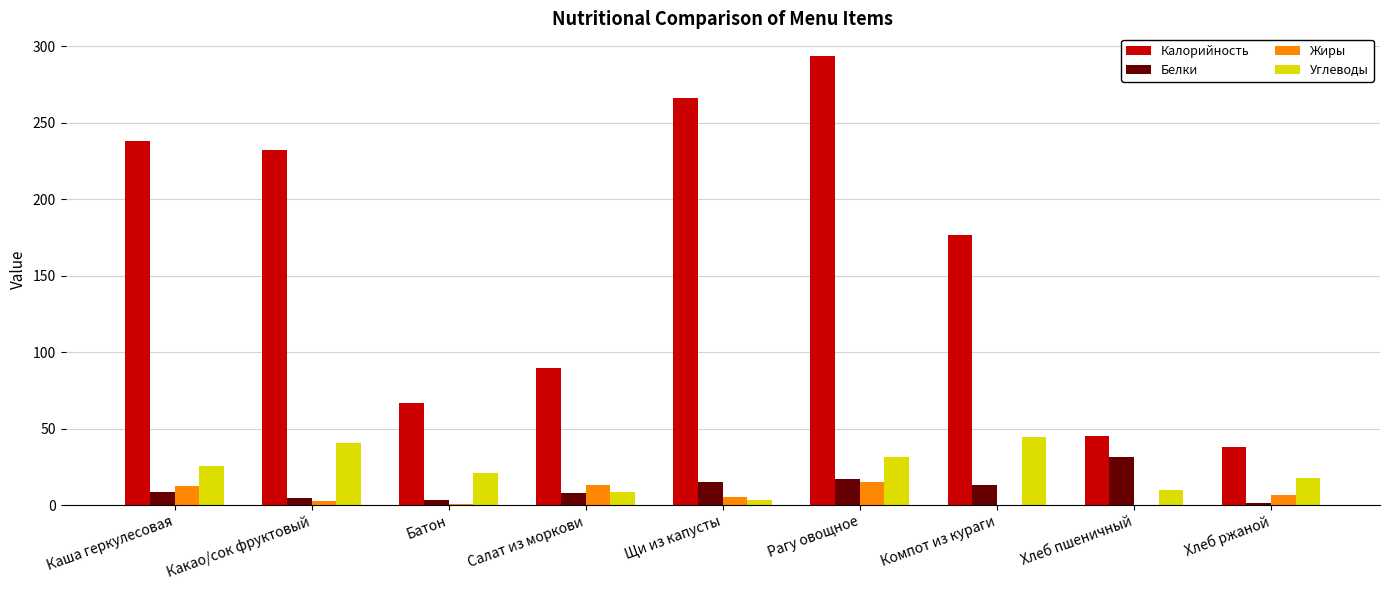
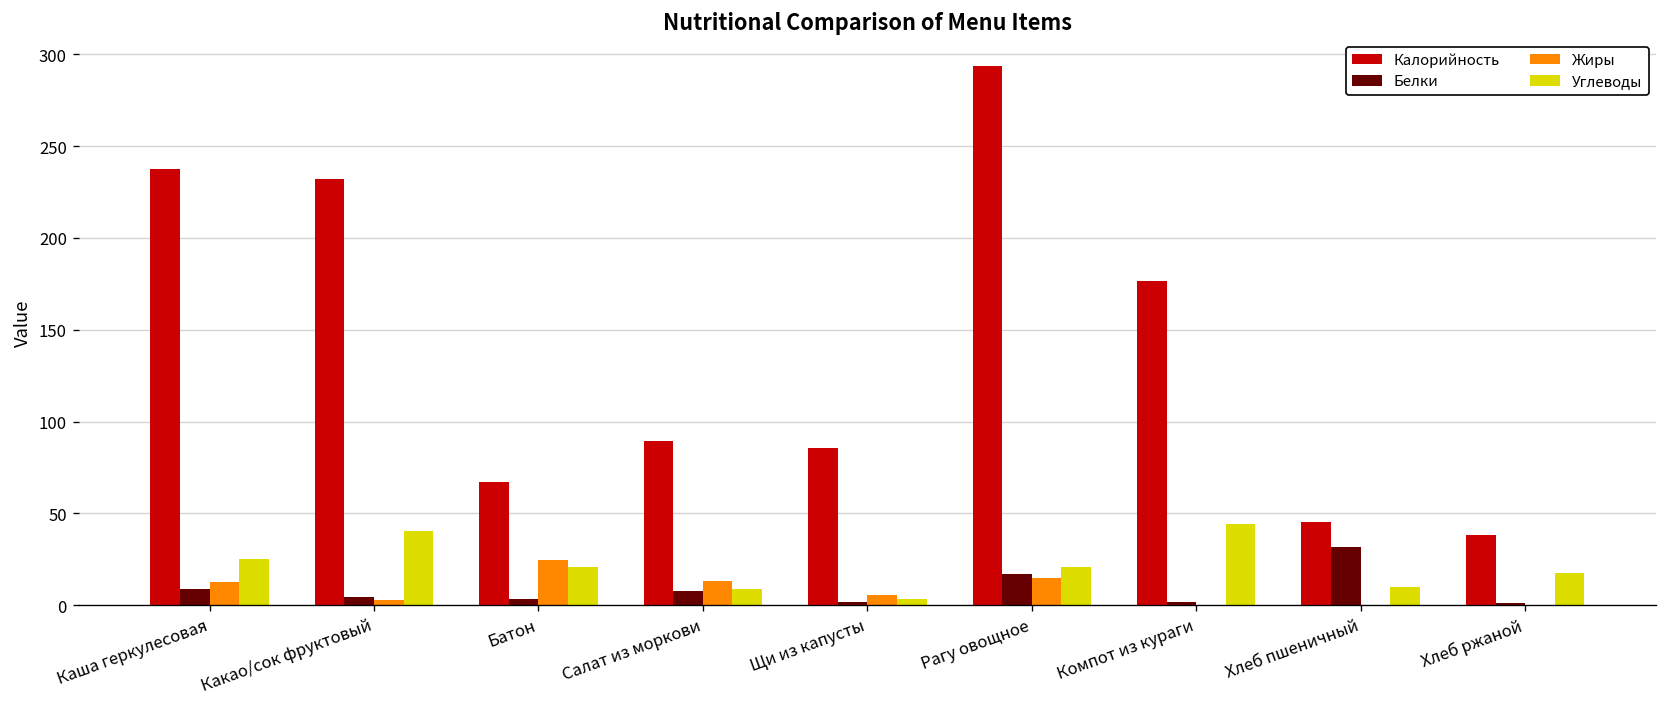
  {
    "Калорийность": {
      "Каша геркулесовая": 238,
      "Какао/сок фруктовый": 232,
      "Батон": 67,
      "Салат из моркови": 89,
-     "Щи из капусты": 266,
+     "Щи из капусты": 86,
      "Рагу овощное": 294,
      "Компот из кураги": 176,
      "Хлеб пшеничный": 45,
      "Хлеб ржаной": 38
    },
    "Белки": {
      "Каша геркулесовая": 9,
      "Какао/сок фруктовый": 5,
      "Батон": 3,
      "Салат из моркови": 8,
-     "Щи из капусты": 15,
+     "Щи из капусты": 2,
      "Рагу овощное": 17,
-     "Компот из кураги": 13,
+     "Компот из кураги": 2,
      "Хлеб пшеничный": 32
    },
    "Жиры": {
      "Каша геркулесовая": 12,
      "Какао/сок фруктовый": 3,
-     "Батон": 0,
+     "Батон": 25,
      "Салат из моркови": 13,
      "Щи из капусты": 6,
      "Рагу овощное": 15,
      "Компот из кураги": 0,
-     "Хлеб ржаной": 7
+     "Хлеб ржаной": 0
    },
    "Углеводы": {
      "Каша геркулесовая": 25,
      "Какао/сок фруктовый": 40,
      "Батон": 21,
      "Салат из моркови": 9,
      "Щи из капусты": 3,
-     "Рагу овощное": 31,
+     "Рагу овощное": 20,
      "Компот из кураги": 44,
      "Хлеб пшеничный": 10,
      "Хлеб ржаной": 18
    }
  }
